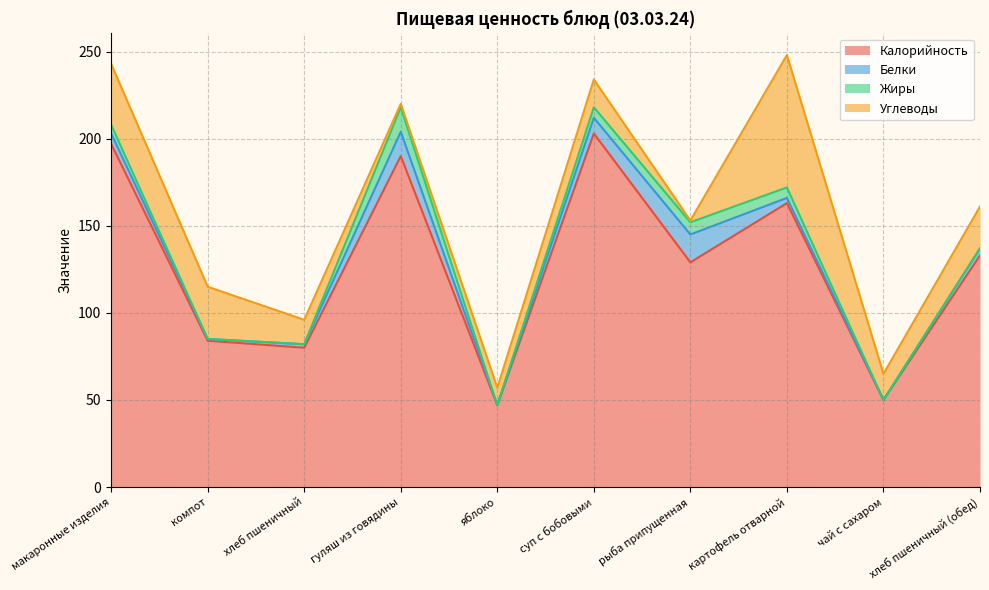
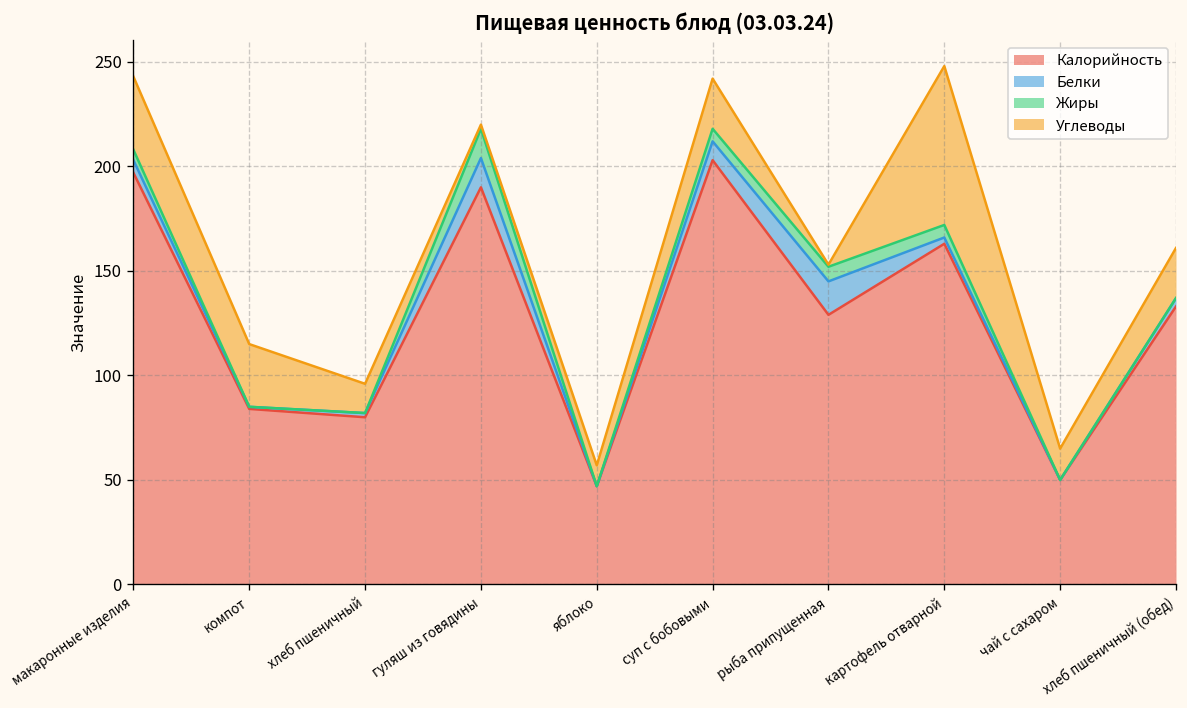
  {
    "Калорийность": {
      "макаронные изделия": 197,
      "хлеб пшеничный": 80,
      "гуляш из говядины": 190,
      "суп с бобовыми": 203,
      "рыба припущенная": 129,
      "картофель отварной": 163,
      "хлеб пшеничный (обед)": 133
    },
    "Белки": {
      "макаронные изделия": 6,
      "гуляш из говядины": 14,
      "суп с бобовыми": 9,
      "рыба припущенная": 16,
      "картофель отварной": 3
    },
    "Жиры": {
      "макаронные изделия": 5,
      "гуляш из говядины": 14,
      "суп с бобовыми": 6,
      "картофель отварной": 6
    },
    "Углеводы": {
      "макаронные изделия": 35,
      "компот": 30,
      "хлеб пшеничный": 14,
      "гуляш из говядины": 2,
      "яблоко": 10,
-     "суп с бобовыми": 16,
+     "суп с бобовыми": 24,
      "картофель отварной": 76,
      "чай с сахаром": 15,
      "хлеб пшеничный (обед)": 24
    }
  }
